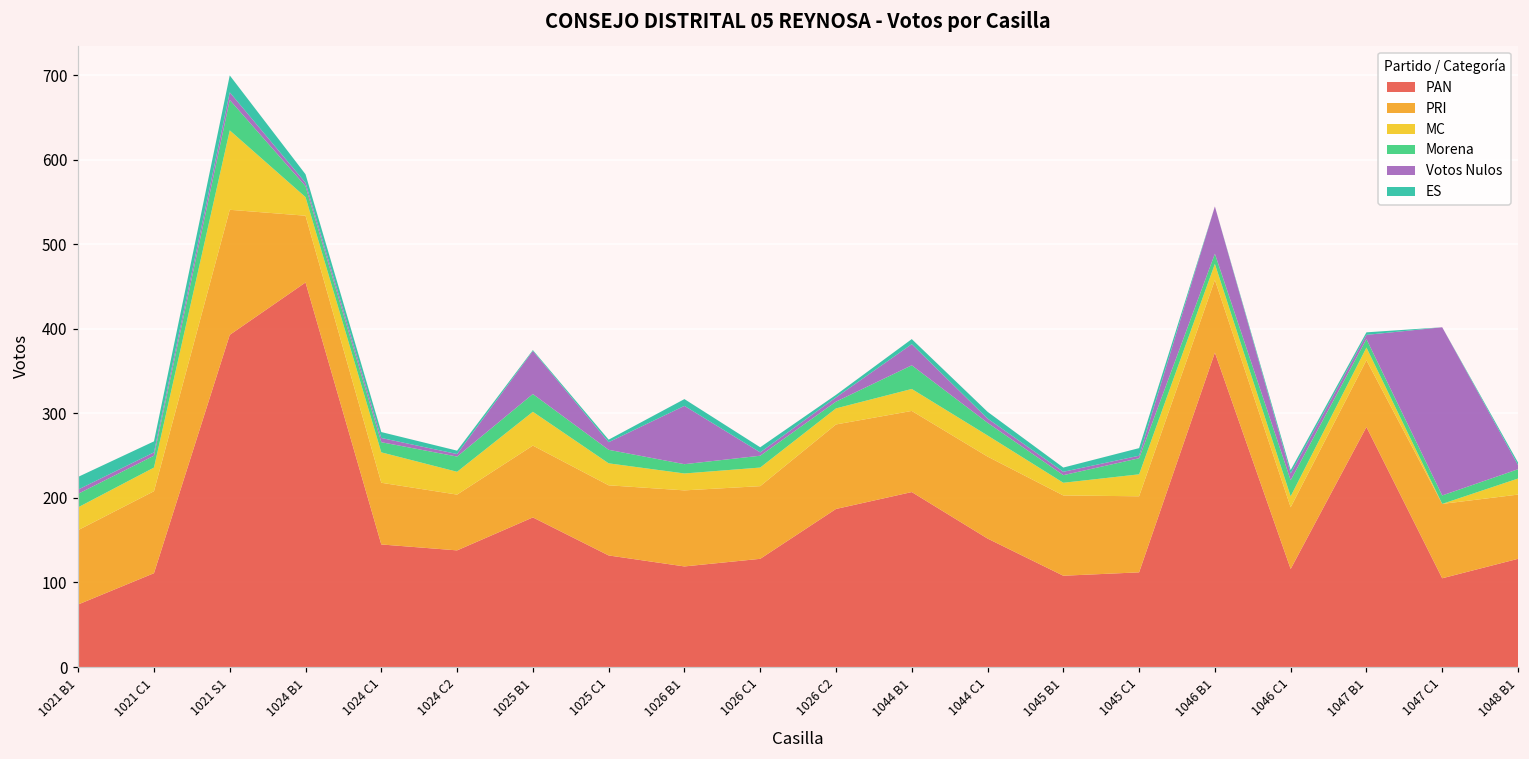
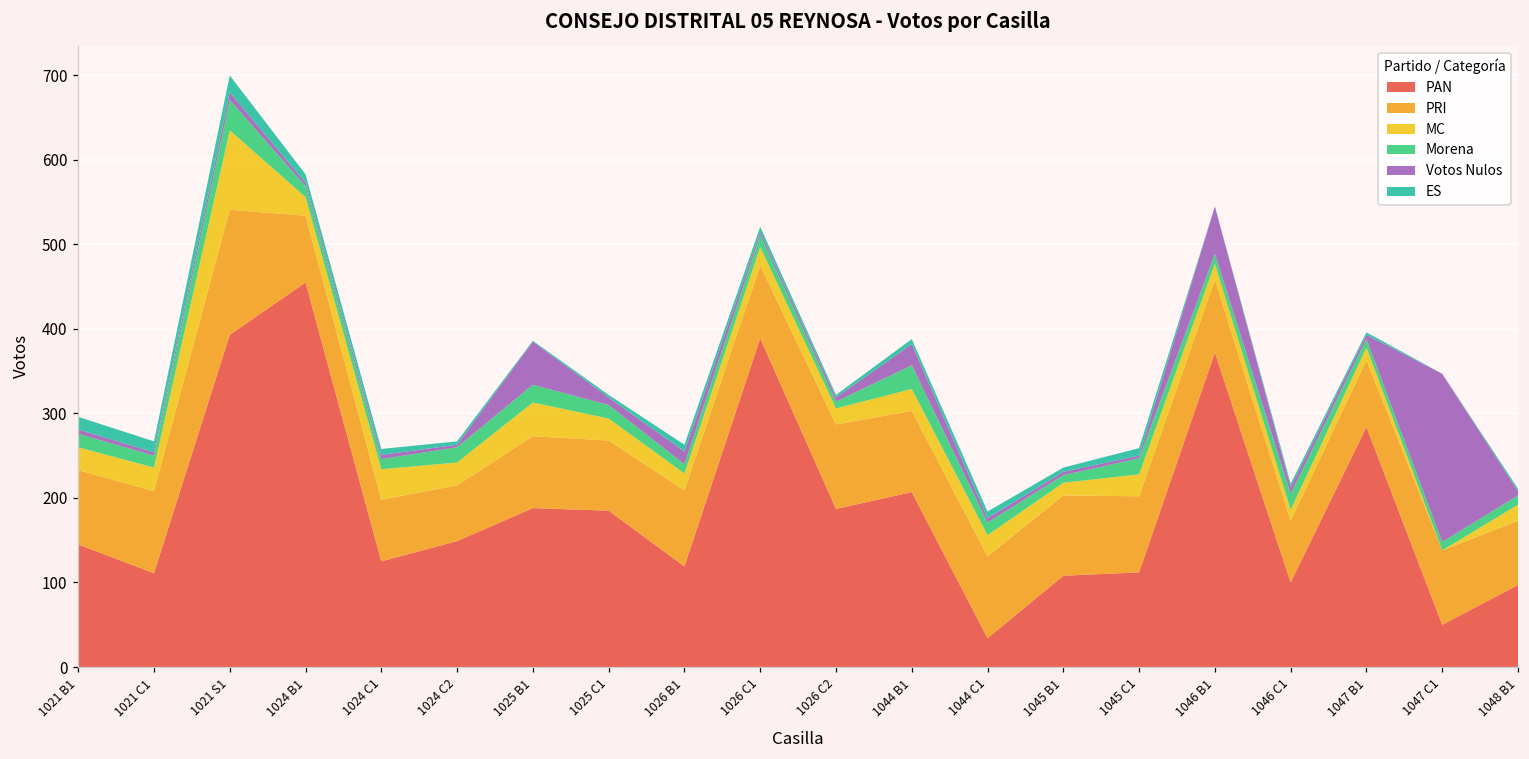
  {
    "PAN": {
-     "1021 B1": 70,
+     "1021 B1": 150,
      "1021 C1": 110,
      "1021 S1": 390,
      "1024 B1": 460,
-     "1024 C1": 150,
-     "1024 C2": 140,
-     "1025 B1": 180,
-     "1025 C1": 130,
+     "1024 C1": 130,
+     "1024 C2": 150,
+     "1025 B1": 190,
+     "1025 C1": 190,
      "1026 B1": 120,
-     "1026 C1": 130,
+     "1026 C1": 390,
      "1026 C2": 190,
      "1044 B1": 210,
-     "1044 C1": 150,
+     "1044 C1": 30,
      "1045 B1": 110,
      "1045 C1": 110,
      "1046 B1": 370,
-     "1046 C1": 120,
+     "1046 C1": 100,
      "1047 B1": 280,
-     "1047 C1": 110,
-     "1048 B1": 130
+     "1047 C1": 50,
+     "1048 B1": 100
    },
    "Votos Nulos": {
      "1021 B1": 10,
      "1021 C1": 0,
      "1021 S1": 10,
      "1024 B1": 0,
      "1024 C1": 10,
-     "1026 B1": 70,
+     "1026 B1": 20,
      "1026 C1": 0,
      "1044 B1": 30,
      "1044 C1": 10,
      "1045 B1": 0,
      "1046 C1": 10
    }
  }
